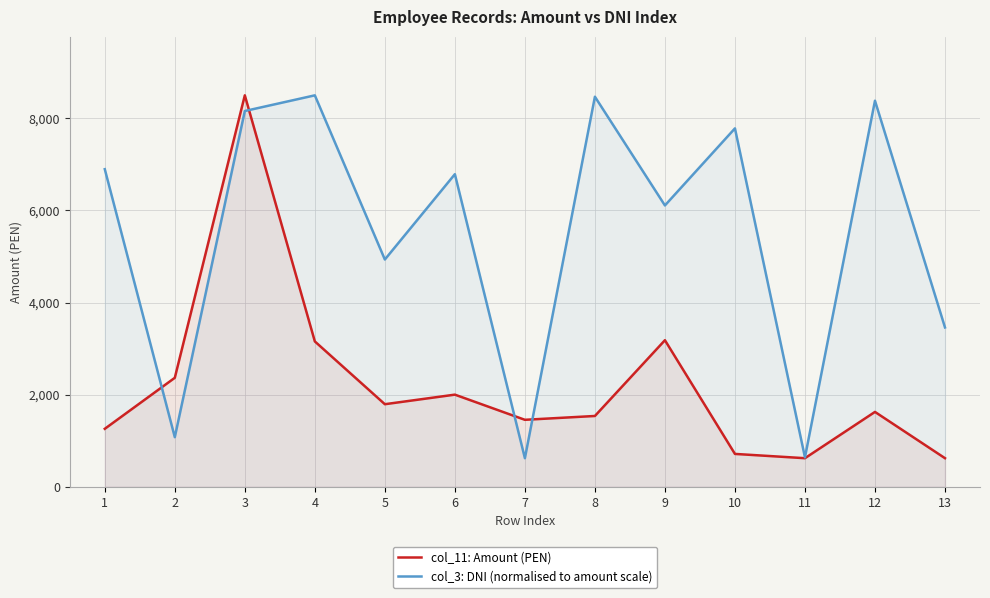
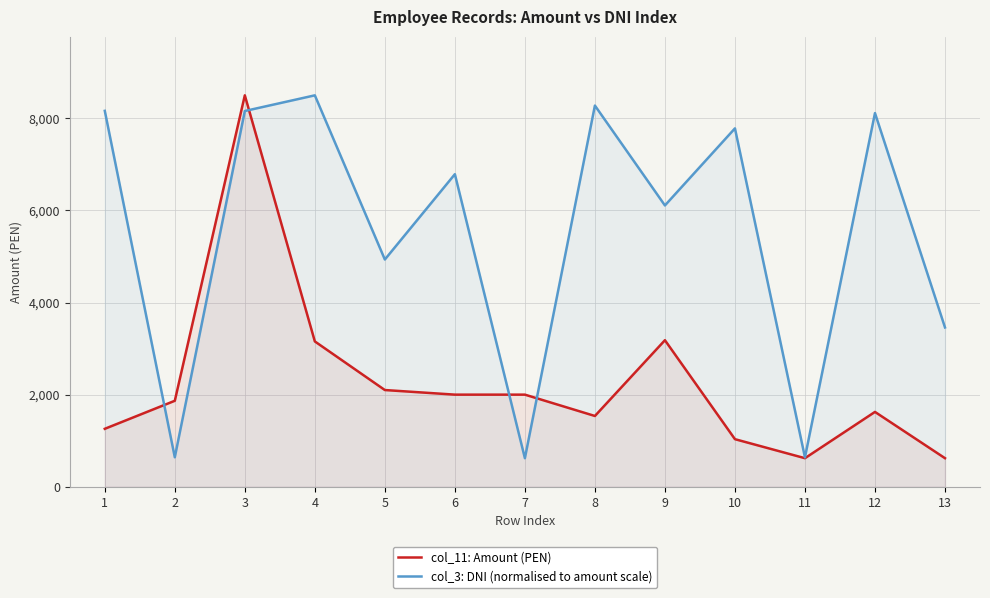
  {
    "col_11: Amount (PEN)": {
      "1": "1,300",
-     "2": "2,400",
+     "2": "1,900",
      "3": "8,500",
      "4": "3,200",
-     "5": "1,800",
+     "5": "2,100",
      "6": "2,000",
-     "7": "1,500",
+     "7": "2,000",
      "8": "1,500",
      "9": "3,200",
-     "10": "700",
+     "10": "1,000",
      "12": "1,600",
      "13": "600"
    },
    "col_3: DNI (normalised to amount scale)": {
-     "1": "6,900",
-     "2": "1,100",
+     "1": "8,200",
+     "2": "600",
      "3": "8,200",
      "4": "8,500",
      "5": "4,900",
      "6": "6,800",
      "7": "600",
-     "8": "8,500",
+     "8": "8,300",
      "9": "6,100",
      "10": "7,800",
-     "12": "8,400",
+     "12": "8,100",
      "13": "3,500"
    }
  }
